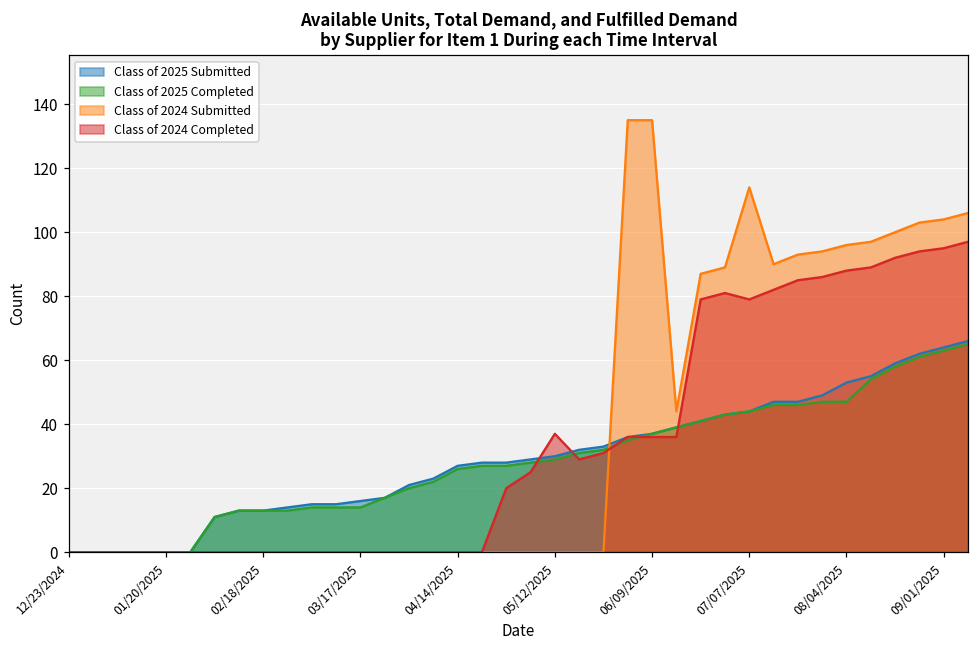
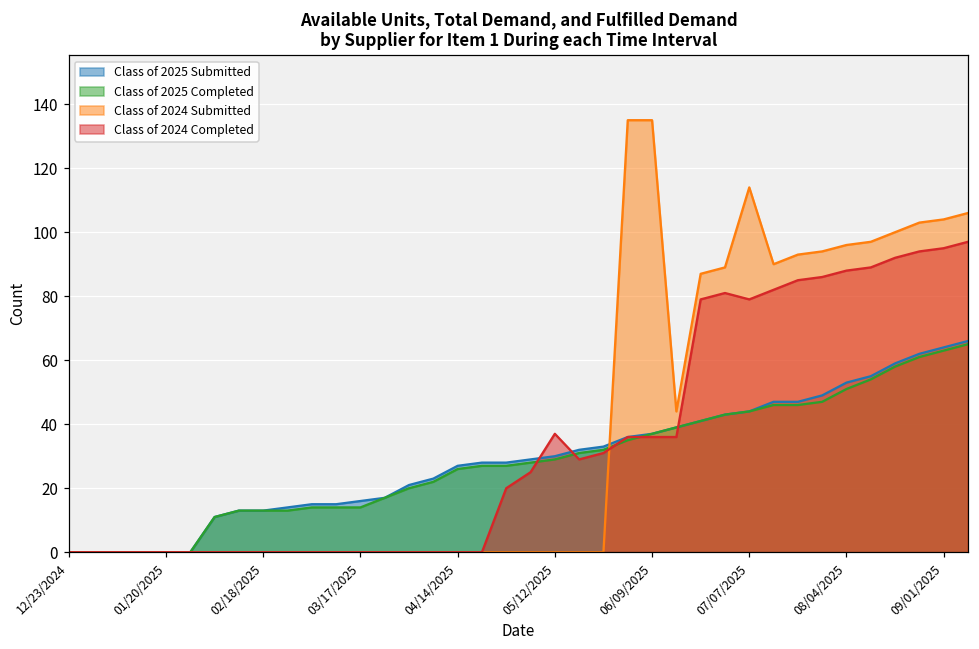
  {
    "Class of 2025 Submitted": {
      "03/17/2025": 16,
      "04/14/2025": 27,
      "05/12/2025": 30,
      "08/04/2025": 53,
      "09/01/2025": 64
    },
    "Class of 2025 Completed": {
      "03/17/2025": 14,
      "04/14/2025": 26,
      "05/12/2025": 29,
-     "08/04/2025": 47,
+     "08/04/2025": 51,
      "09/01/2025": 63
    },
    "Class of 2024 Submitted": {
      "05/12/2025": 0,
      "06/09/2025": 135,
      "07/07/2025": 114,
      "08/04/2025": 96,
      "09/01/2025": 104
    },
    "Class of 2024 Completed": {
      "05/12/2025": 37,
      "06/09/2025": 36,
      "07/07/2025": 79,
      "08/04/2025": 88,
      "09/01/2025": 95
    }
  }
